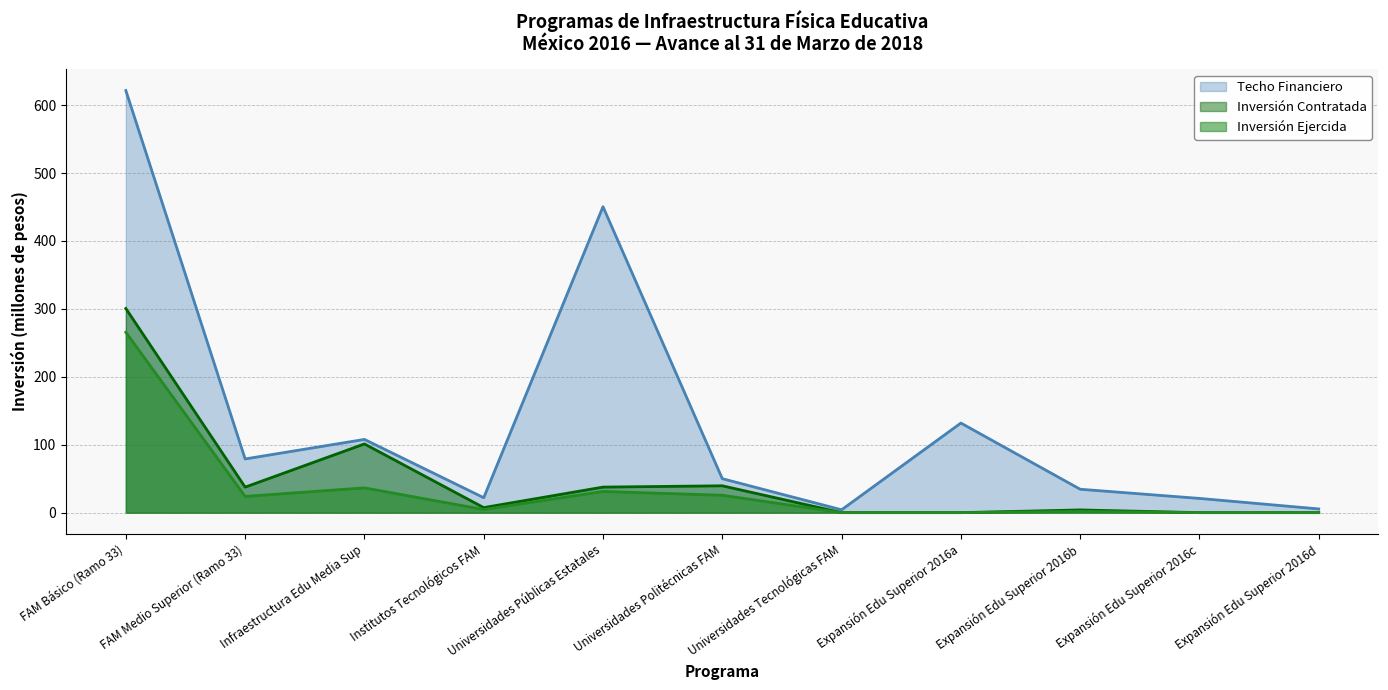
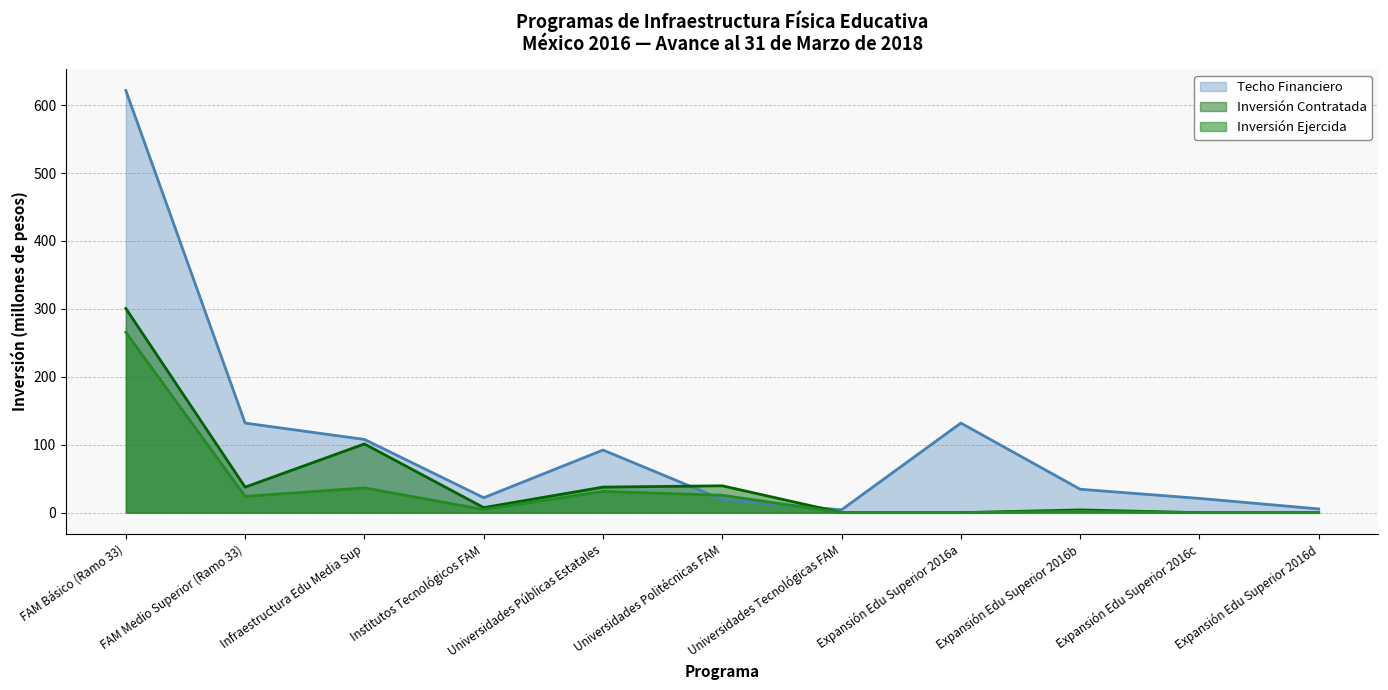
  {
    "Techo Financiero": {
      "FAM Básico (Ramo 33)": 620,
-     "FAM Medio Superior (Ramo 33)": 80,
+     "FAM Medio Superior (Ramo 33)": 130,
      "Infraestructura Edu Media Sup": 110,
      "Institutos Tecnológicos FAM": 20,
-     "Universidades Públicas Estatales": 450,
-     "Universidades Politécnicas FAM": 50,
+     "Universidades Públicas Estatales": 90,
+     "Universidades Politécnicas FAM": 20,
      "Universidades Tecnológicas FAM": 0,
      "Expansión Edu Superior 2016a": 130,
      "Expansión Edu Superior 2016b": 30,
      "Expansión Edu Superior 2016c": 20,
      "Expansión Edu Superior 2016d": 10
    }
  }
